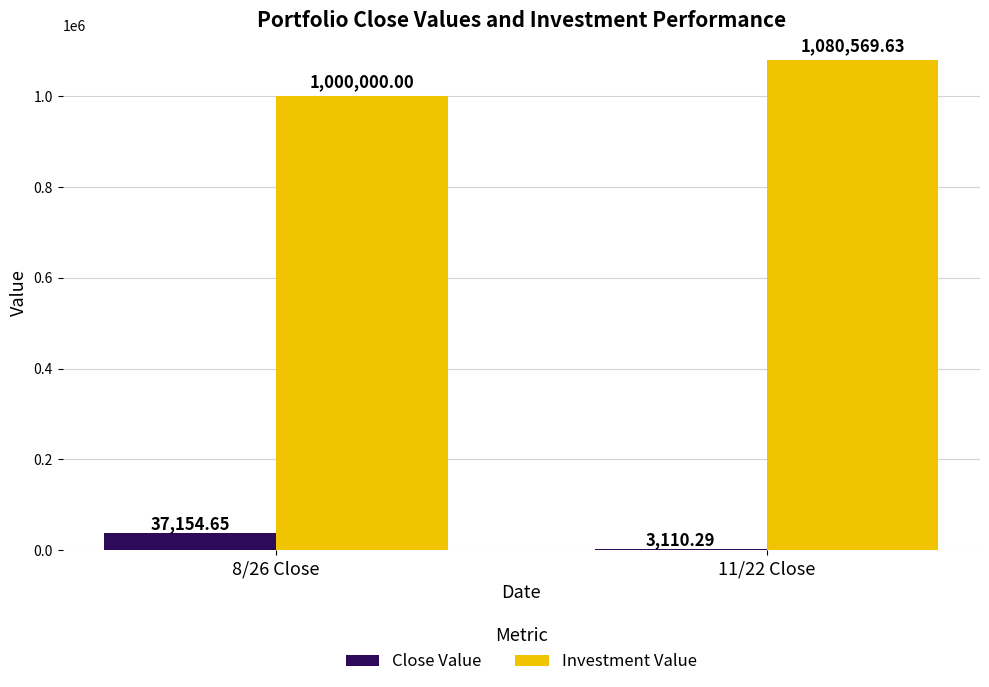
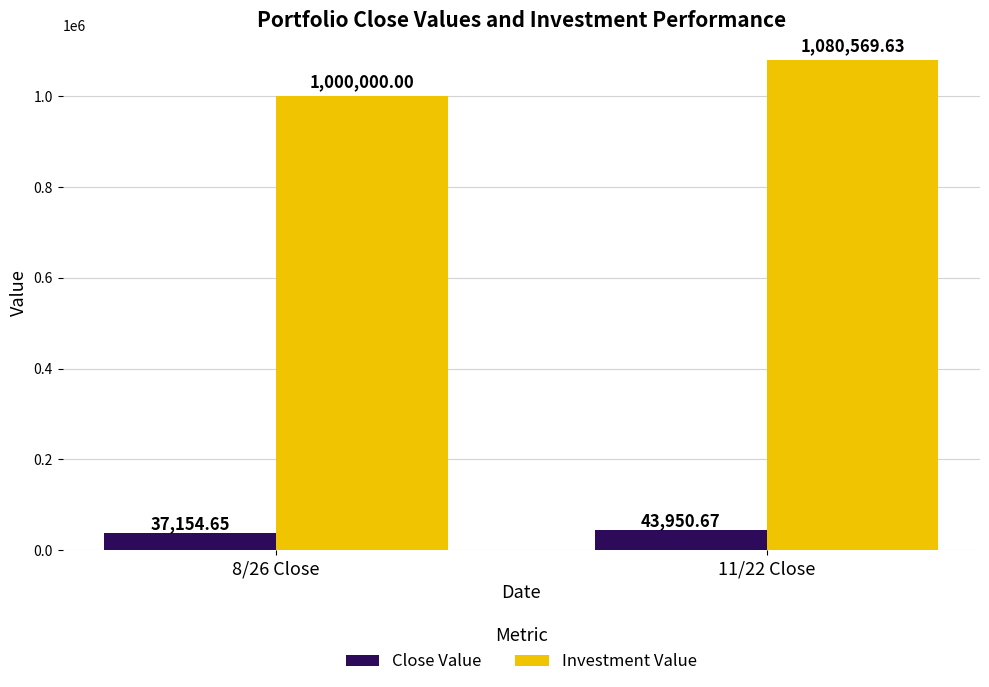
  {
    "Close Value": {
      "8/26 Close": "37,154.65",
-     "11/22 Close": "3,110.29"
+     "11/22 Close": "43,950.67"
    },
    "Investment Value": {
      "8/26 Close": "1,000,000.00",
      "11/22 Close": "1,080,569.63"
    }
  }
